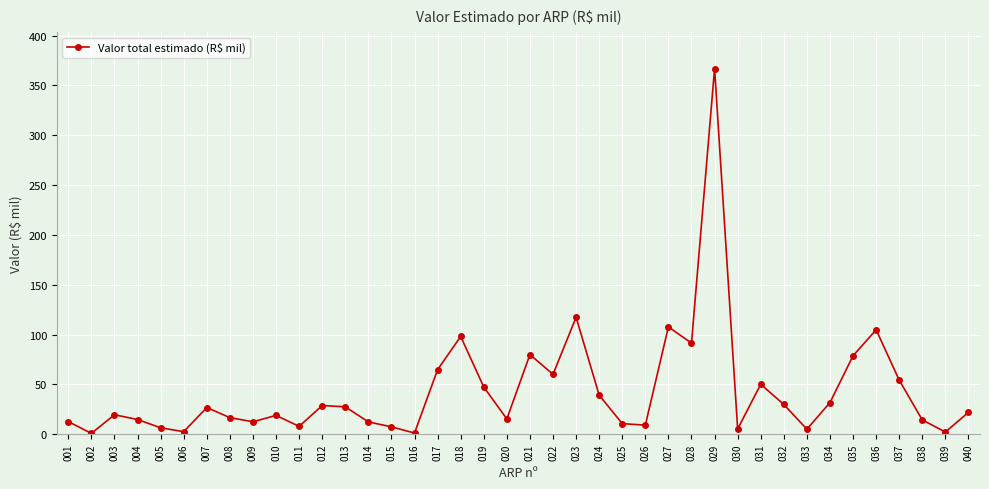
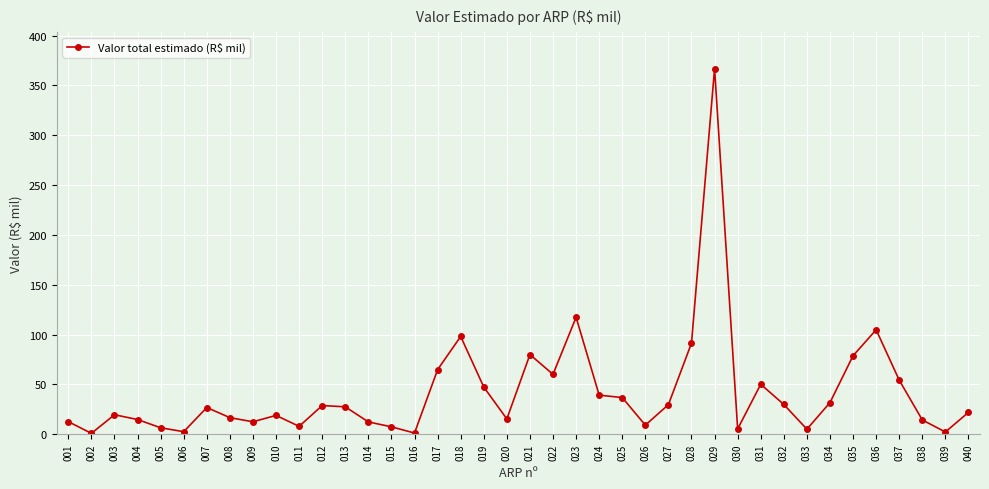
  {
    "001": 10,
    "002": 0,
    "003": 20,
    "004": 10,
    "005": 10,
    "006": 0,
    "007": 30,
    "008": 20,
    "009": 10,
    "010": 20,
    "011": 10,
    "012": 30,
    "013": 30,
    "014": 10,
    "015": 10,
    "016": 0,
    "017": 60,
    "018": 100,
    "019": 50,
    "020": 20,
    "021": 80,
    "022": 60,
    "023": 120,
    "024": 40,
-   "025": 10,
+   "025": 40,
    "026": 10,
-   "027": 110,
+   "027": 30,
    "028": 90,
    "029": 370,
    "030": 10,
    "031": 50,
    "032": 30,
    "033": 10,
    "034": 30,
    "035": 80,
    "036": 100,
    "037": 50,
    "038": 10,
    "039": 0,
    "040": 20
  }
